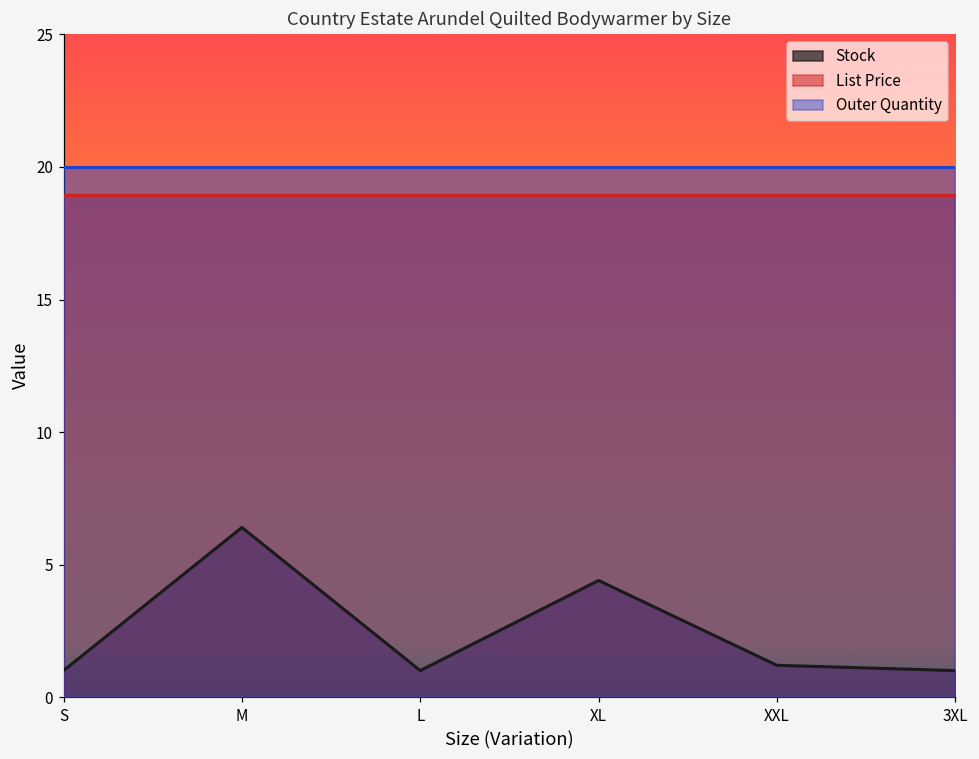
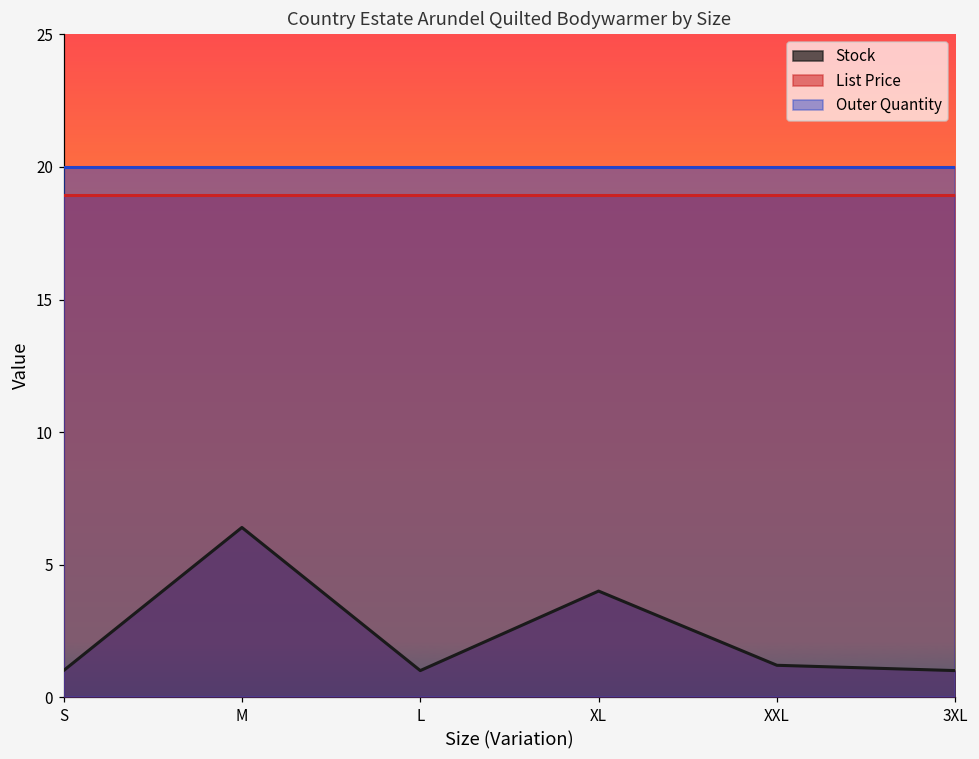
  {
    "Stock": {
      "S": 1.0,
      "M": 6.4,
      "L": 1.0,
-     "XL": 4.4,
+     "XL": 4.0,
      "XXL": 1.2,
      "3XL": 1.0
    },
    "List Price": {
      "S": 19.0,
      "M": 19.0,
      "L": 19.0,
      "XL": 19.0,
      "XXL": 19.0,
      "3XL": 19.0
    },
    "Outer Quantity": {
      "S": 20.0,
      "M": 20.0,
      "L": 20.0,
      "XL": 20.0,
      "XXL": 20.0,
      "3XL": 20.0
    }
  }
